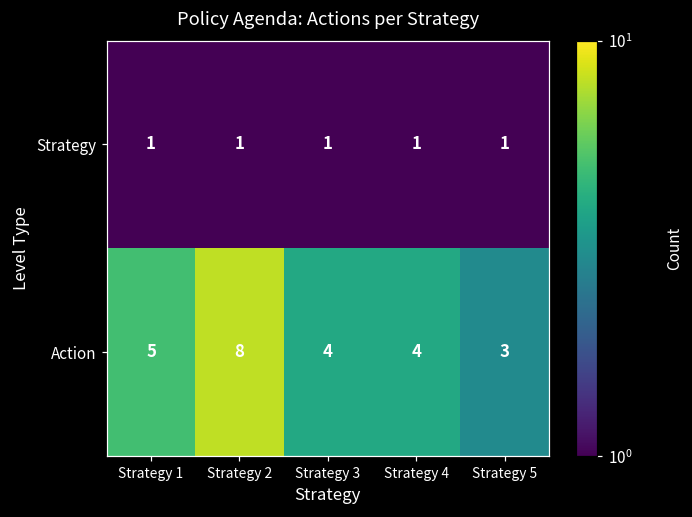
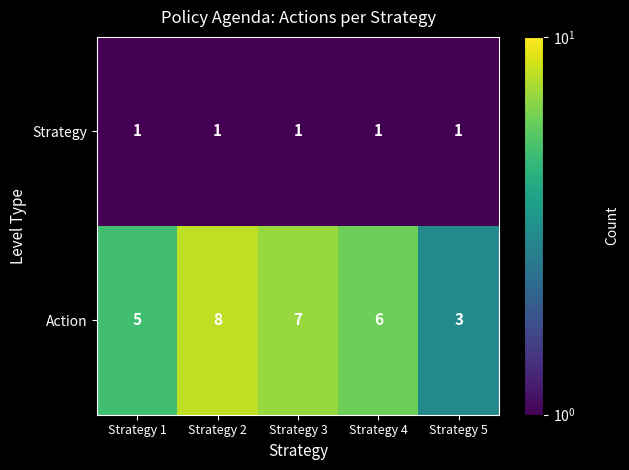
  {
    "Strategy": {
      "Strategy 1": 1,
      "Strategy 2": 1,
      "Strategy 3": 1,
      "Strategy 4": 1,
      "Strategy 5": 1
    },
    "Action": {
      "Strategy 1": 5,
      "Strategy 2": 8,
-     "Strategy 3": 4,
-     "Strategy 4": 4,
+     "Strategy 3": 7,
+     "Strategy 4": 6,
      "Strategy 5": 3
    }
  }
